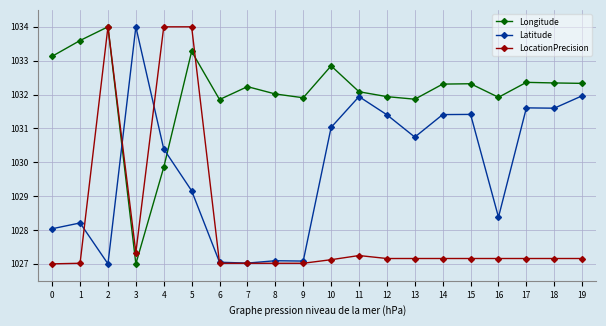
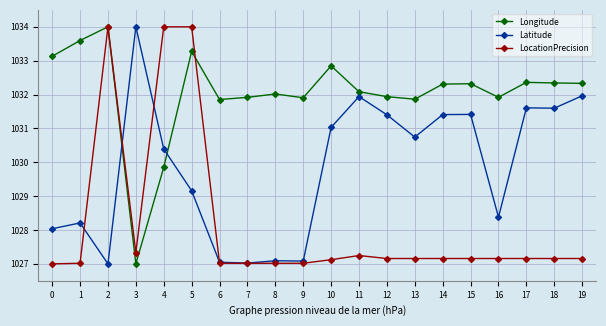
  {
    "Longitude": {
      "0": 1033.1,
      "1": 1033.6,
      "3": 1027.0,
      "4": 1029.9,
      "5": 1033.3,
      "6": 1031.9,
-     "7": 1032.2,
+     "7": 1031.9,
      "8": 1032.0,
      "9": 1031.9,
      "10": 1032.8,
      "11": 1032.1,
      "12": 1031.9,
      "13": 1031.9,
      "14": 1032.3,
      "15": 1032.3,
      "16": 1031.9,
      "17": 1032.4,
      "18": 1032.3,
      "19": 1032.3
    },
    "Latitude": {
      "0": 1028.0,
      "1": 1028.2,
      "2": 1027.0,
      "3": 1034.0,
      "4": 1030.4,
      "5": 1029.2,
      "8": 1027.1,
      "10": 1031.0,
      "11": 1031.9,
      "12": 1031.4,
      "13": 1030.7,
      "14": 1031.4,
      "15": 1031.4,
      "16": 1028.4,
      "17": 1031.6,
      "18": 1031.6,
      "19": 1032.0
    },
    "LocationPrecision": {
      "0": 1027.0,
      "1": 1027.0,
      "3": 1027.3,
      "4": 1034.0,
      "5": 1034.0,
      "8": 1027.0,
      "10": 1027.1,
      "11": 1027.2,
      "12": 1027.2,
      "13": 1027.2,
      "14": 1027.2,
      "15": 1027.2,
      "16": 1027.2,
      "17": 1027.2,
      "18": 1027.2,
      "19": 1027.2
    }
  }
